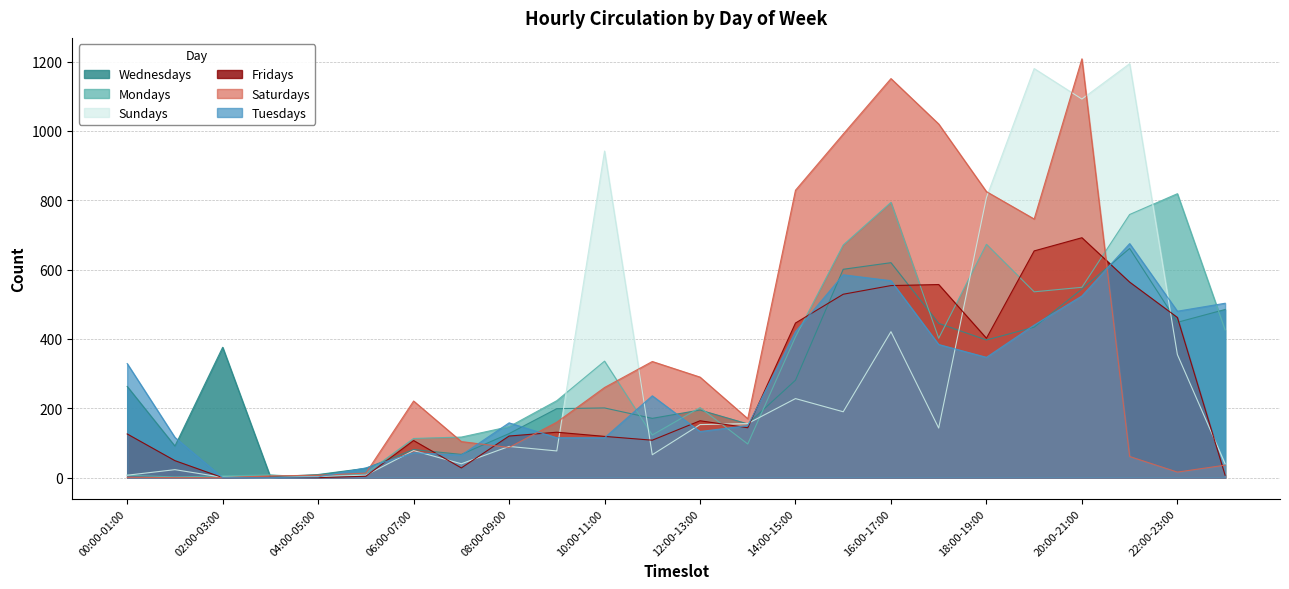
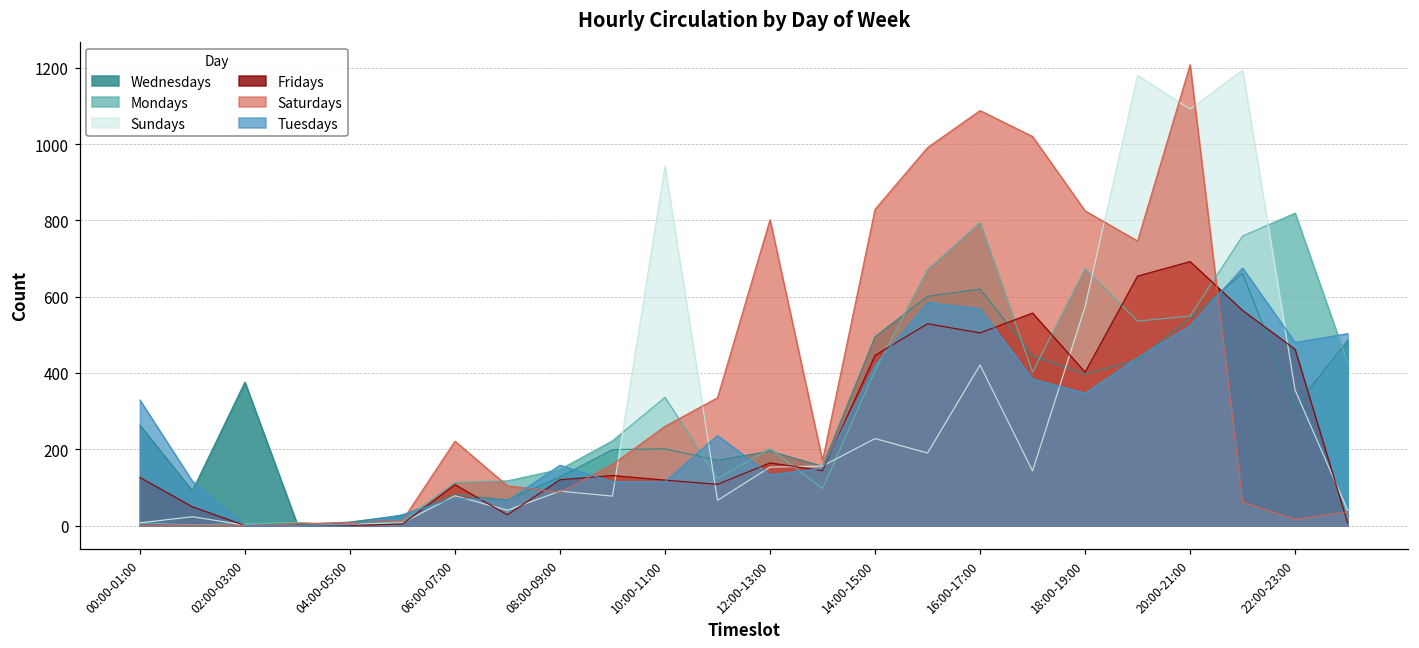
  {
    "Wednesdays": {
      "00:00-01:00": 260,
      "02:00-03:00": 380,
      "10:00-11:00": 200,
-     "14:00-15:00": 280,
+     "14:00-15:00": 500,
      "16:00-17:00": 620,
-     "22:00-23:00": 450
+     "22:00-23:00": 310
    },
    "Sundays": {
      "10:00-11:00": 940,
      "12:00-13:00": 150,
      "14:00-15:00": 230,
      "16:00-17:00": 420,
-     "18:00-19:00": 810,
+     "18:00-19:00": 570,
      "20:00-21:00": 1090,
      "22:00-23:00": 360
    },
    "Fridays": {
      "00:00-01:00": 130,
      "12:00-13:00": 160,
      "14:00-15:00": 450,
-     "16:00-17:00": 550,
+     "16:00-17:00": 510,
      "20:00-21:00": 690,
      "22:00-23:00": 460
    },
    "Saturdays": {
      "06:00-07:00": 220,
      "10:00-11:00": 260,
-     "12:00-13:00": 290,
+     "12:00-13:00": 800,
      "14:00-15:00": 830,
-     "16:00-17:00": 1150,
+     "16:00-17:00": 1090,
      "18:00-19:00": 830,
      "20:00-21:00": 1210,
      "22:00-23:00": 20
    }
  }
